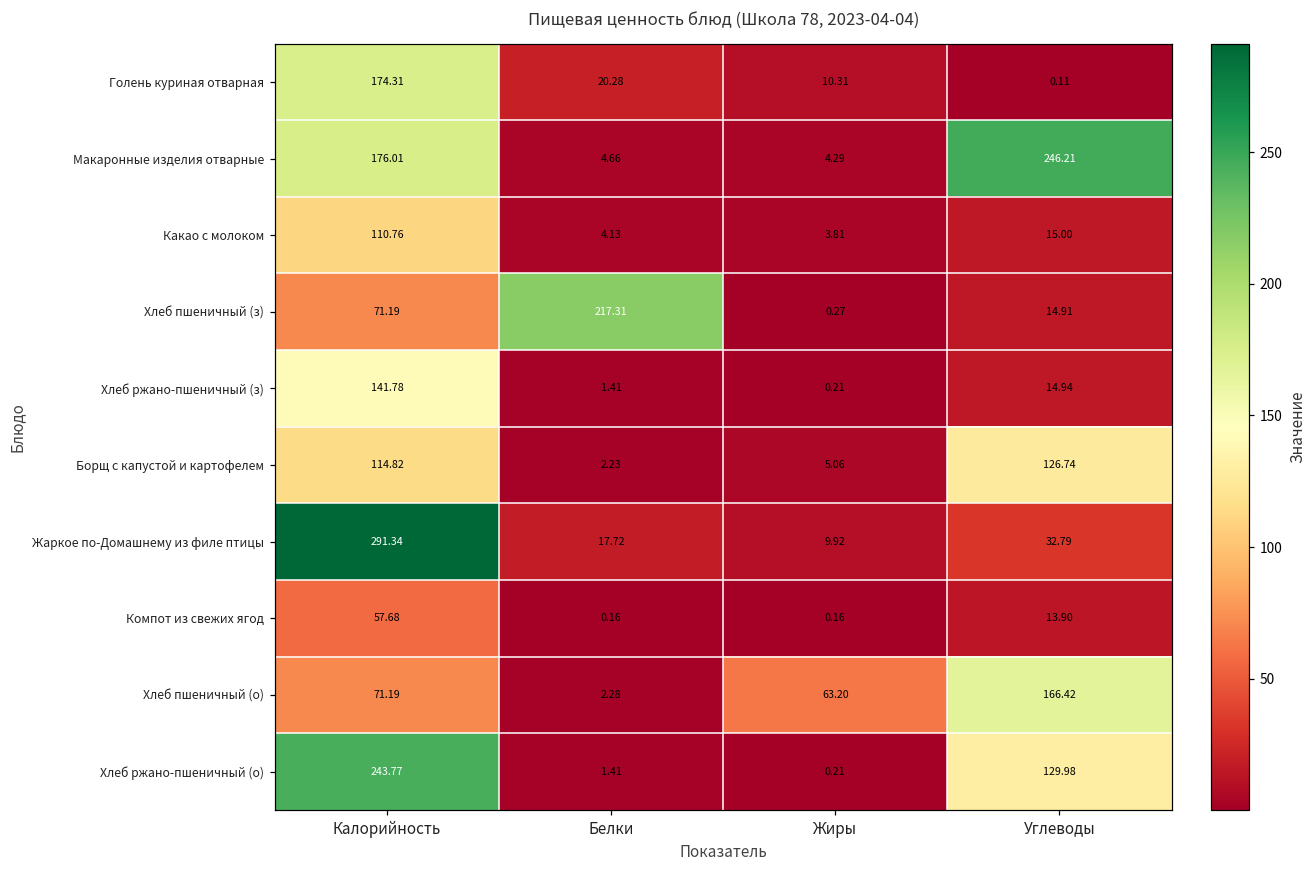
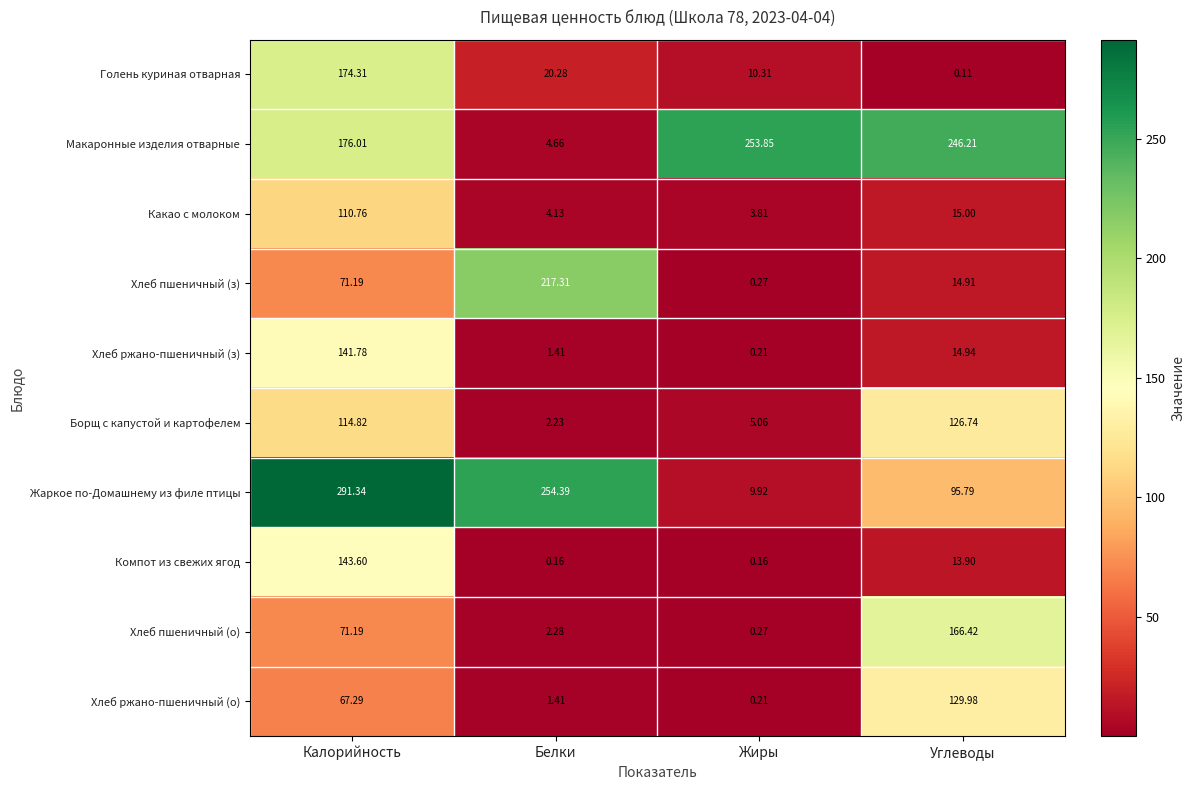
  {
    "Голень куриная отварная": {
      "Калорийность": 174.31,
      "Белки": 20.28,
      "Жиры": 10.31,
      "Углеводы": 0.11
    },
    "Макаронные изделия отварные": {
      "Калорийность": 176.01,
      "Белки": 4.66,
-     "Жиры": 4.29,
+     "Жиры": 253.85,
      "Углеводы": 246.21
    },
    "Какао с молоком": {
      "Калорийность": 110.76,
      "Белки": 4.13,
      "Жиры": 3.81,
      "Углеводы": 15.00
    },
    "Хлеб пшеничный (з)": {
      "Калорийность": 71.19,
      "Белки": 217.31,
      "Жиры": 0.27,
      "Углеводы": 14.91
    },
    "Хлеб ржано-пшеничный (з)": {
      "Калорийность": 141.78,
      "Белки": 1.41,
      "Жиры": 0.21,
      "Углеводы": 14.94
    },
    "Борщ с капустой и картофелем": {
      "Калорийность": 114.82,
      "Белки": 2.23,
      "Жиры": 5.06,
      "Углеводы": 126.74
    },
    "Жаркое по-Домашнему из филе птицы": {
      "Калорийность": 291.34,
-     "Белки": 17.72,
+     "Белки": 254.39,
      "Жиры": 9.92,
-     "Углеводы": 32.79
+     "Углеводы": 95.79
    },
    "Компот из свежих ягод": {
-     "Калорийность": 57.68,
+     "Калорийность": 143.60,
      "Белки": 0.16,
      "Жиры": 0.16,
      "Углеводы": 13.90
    },
    "Хлеб пшеничный (о)": {
      "Калорийность": 71.19,
      "Белки": 2.28,
-     "Жиры": 63.20,
+     "Жиры": 0.27,
      "Углеводы": 166.42
    },
    "Хлеб ржано-пшеничный (о)": {
-     "Калорийность": 243.77,
+     "Калорийность": 67.29,
      "Белки": 1.41,
      "Жиры": 0.21,
      "Углеводы": 129.98
    }
  }
